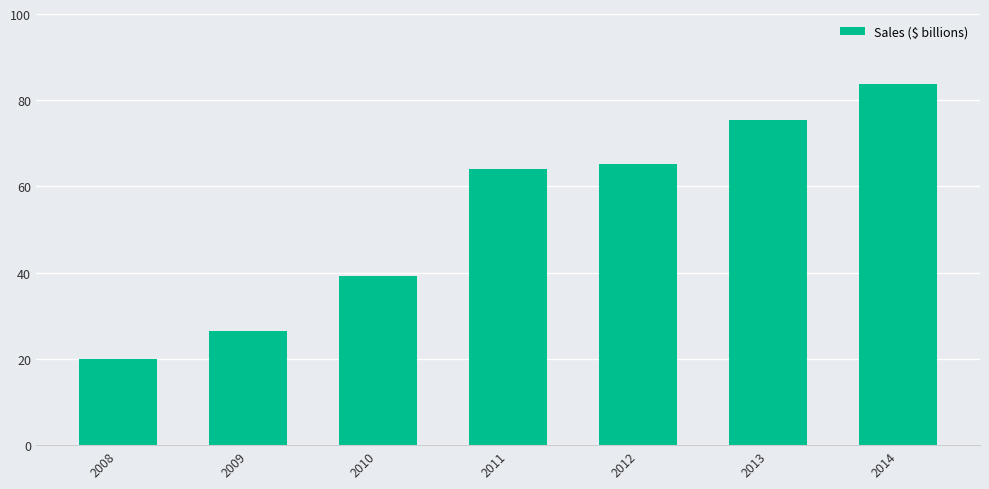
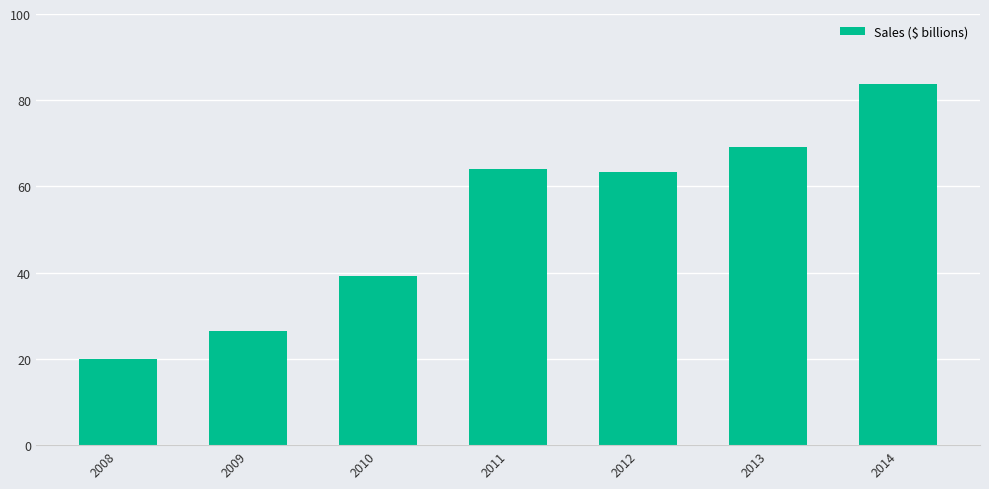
  {
    "2008": 20,
    "2009": 27,
    "2010": 39,
    "2011": 64,
-   "2012": 65,
-   "2013": 75,
+   "2012": 63,
+   "2013": 69,
    "2014": 84
  }
